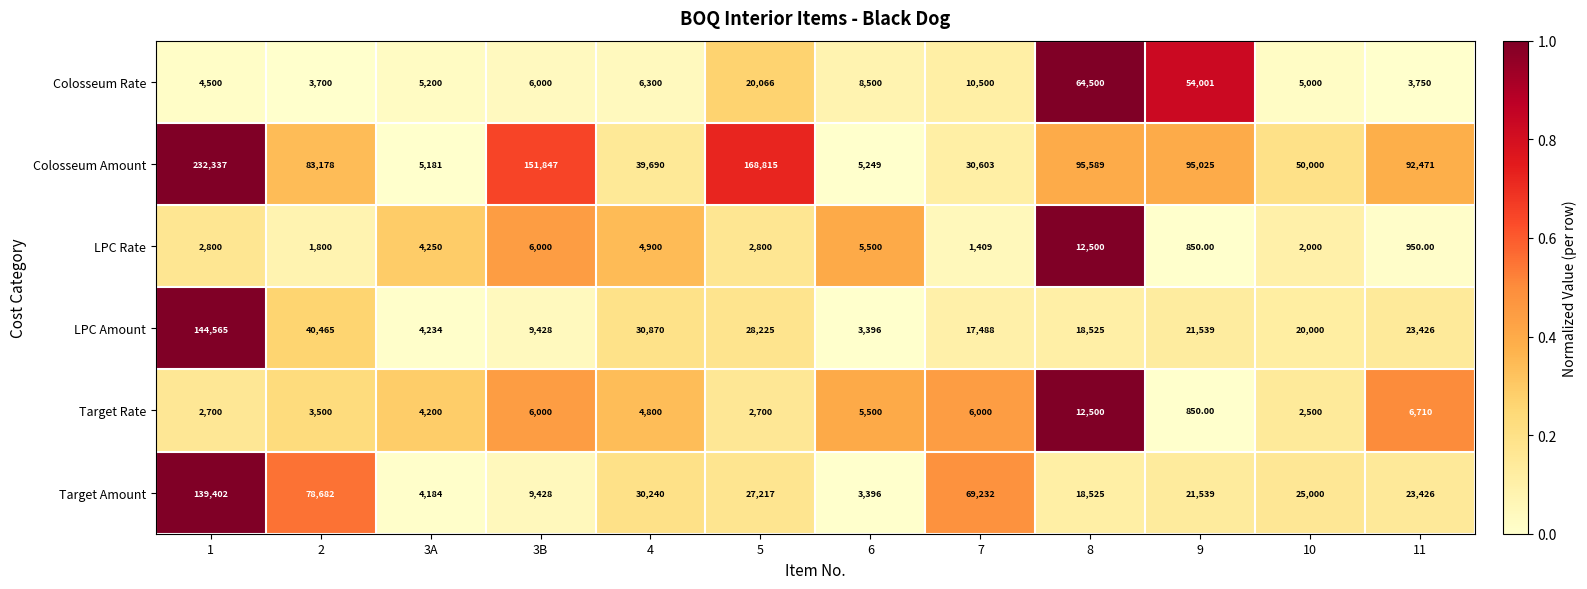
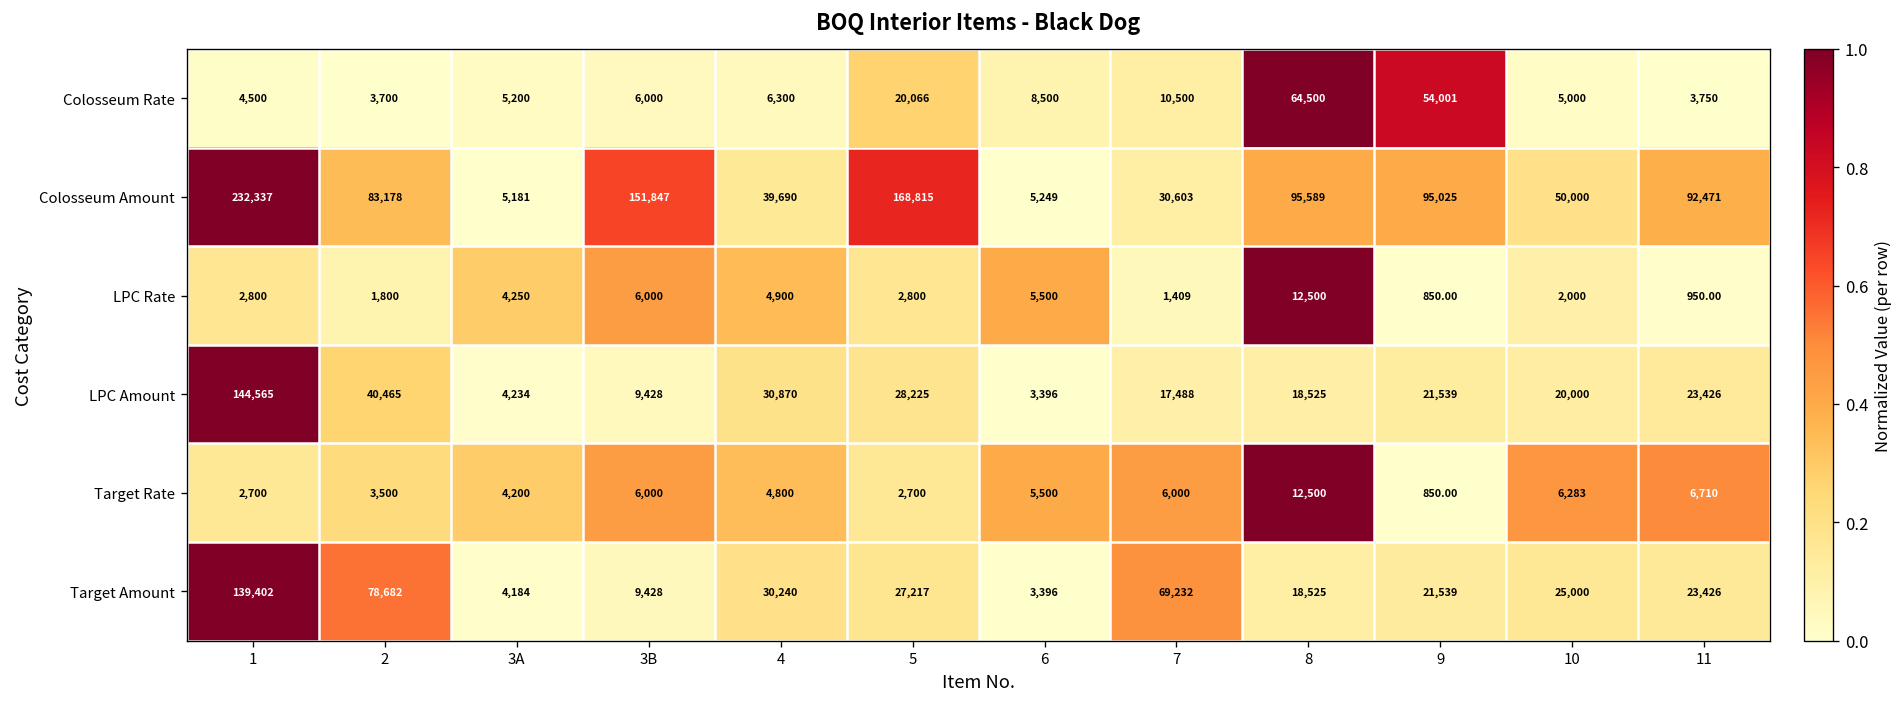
  {
    "Colosseum Rate": {
      "1": "4,500",
      "2": "3,700",
      "3A": "5,200",
      "3B": "6,000",
      "4": "6,300",
      "5": "20,066",
      "6": "8,500",
      "7": "10,500",
      "8": "64,500",
      "9": "54,001",
      "10": "5,000",
      "11": "3,750"
    },
    "Colosseum Amount": {
      "1": "232,337",
      "2": "83,178",
      "3A": "5,181",
      "3B": "151,847",
      "4": "39,690",
      "5": "168,815",
      "6": "5,249",
      "7": "30,603",
      "8": "95,589",
      "9": "95,025",
      "10": "50,000",
      "11": "92,471"
    },
    "LPC Rate": {
      "1": "2,800",
      "2": "1,800",
      "3A": "4,250",
      "3B": "6,000",
      "4": "4,900",
      "5": "2,800",
      "6": "5,500",
      "7": "1,409",
      "8": "12,500",
      "9": "850.00",
      "10": "2,000",
      "11": "950.00"
    },
    "LPC Amount": {
      "1": "144,565",
      "2": "40,465",
      "3A": "4,234",
      "3B": "9,428",
      "4": "30,870",
      "5": "28,225",
      "6": "3,396",
      "7": "17,488",
      "8": "18,525",
      "9": "21,539",
      "10": "20,000",
      "11": "23,426"
    },
    "Target Rate": {
      "1": "2,700",
      "2": "3,500",
      "3A": "4,200",
      "3B": "6,000",
      "4": "4,800",
      "5": "2,700",
      "6": "5,500",
      "7": "6,000",
      "8": "12,500",
      "9": "850.00",
-     "10": "2,500",
+     "10": "6,283",
      "11": "6,710"
    },
    "Target Amount": {
      "1": "139,402",
      "2": "78,682",
      "3A": "4,184",
      "3B": "9,428",
      "4": "30,240",
      "5": "27,217",
      "6": "3,396",
      "7": "69,232",
      "8": "18,525",
      "9": "21,539",
      "10": "25,000",
      "11": "23,426"
    }
  }
